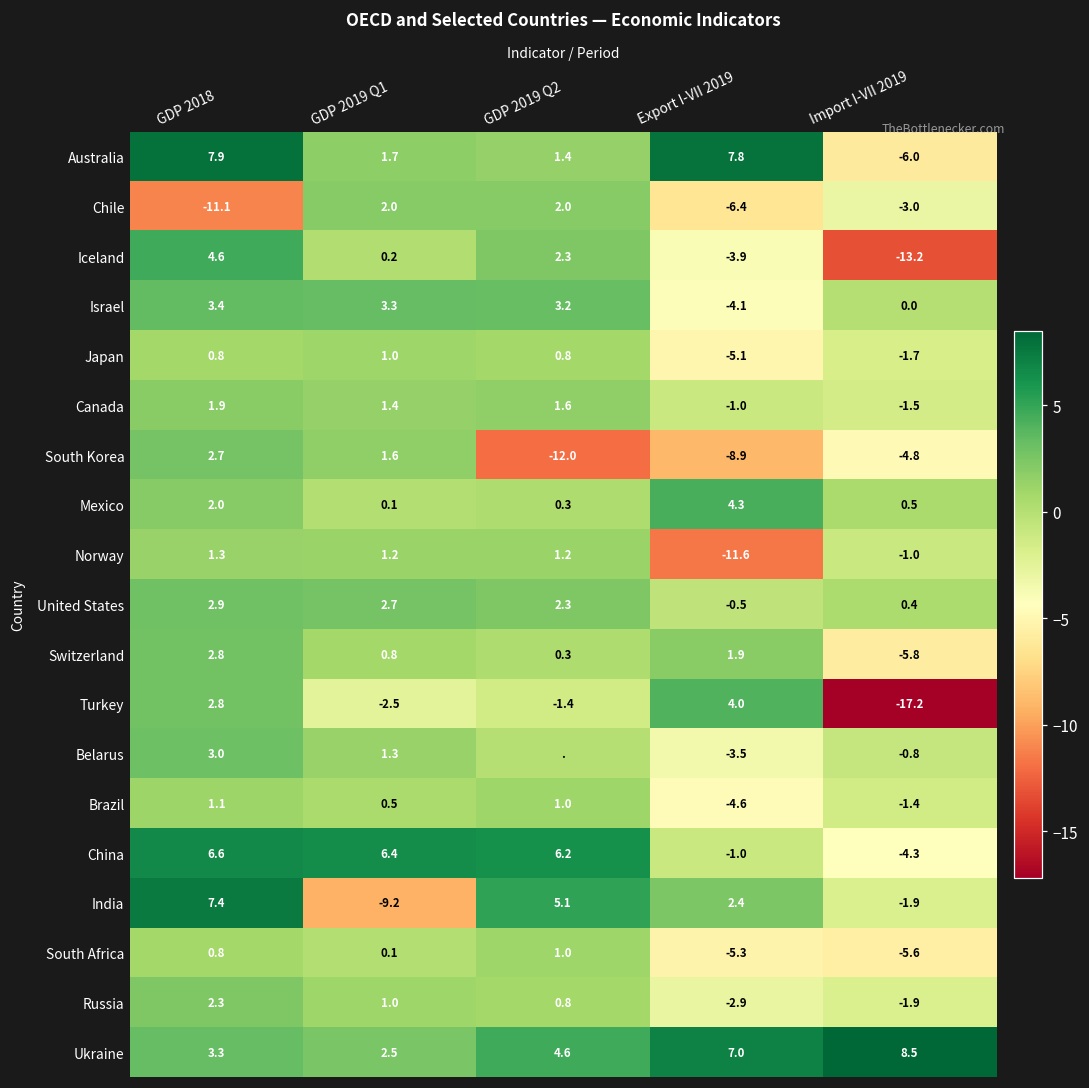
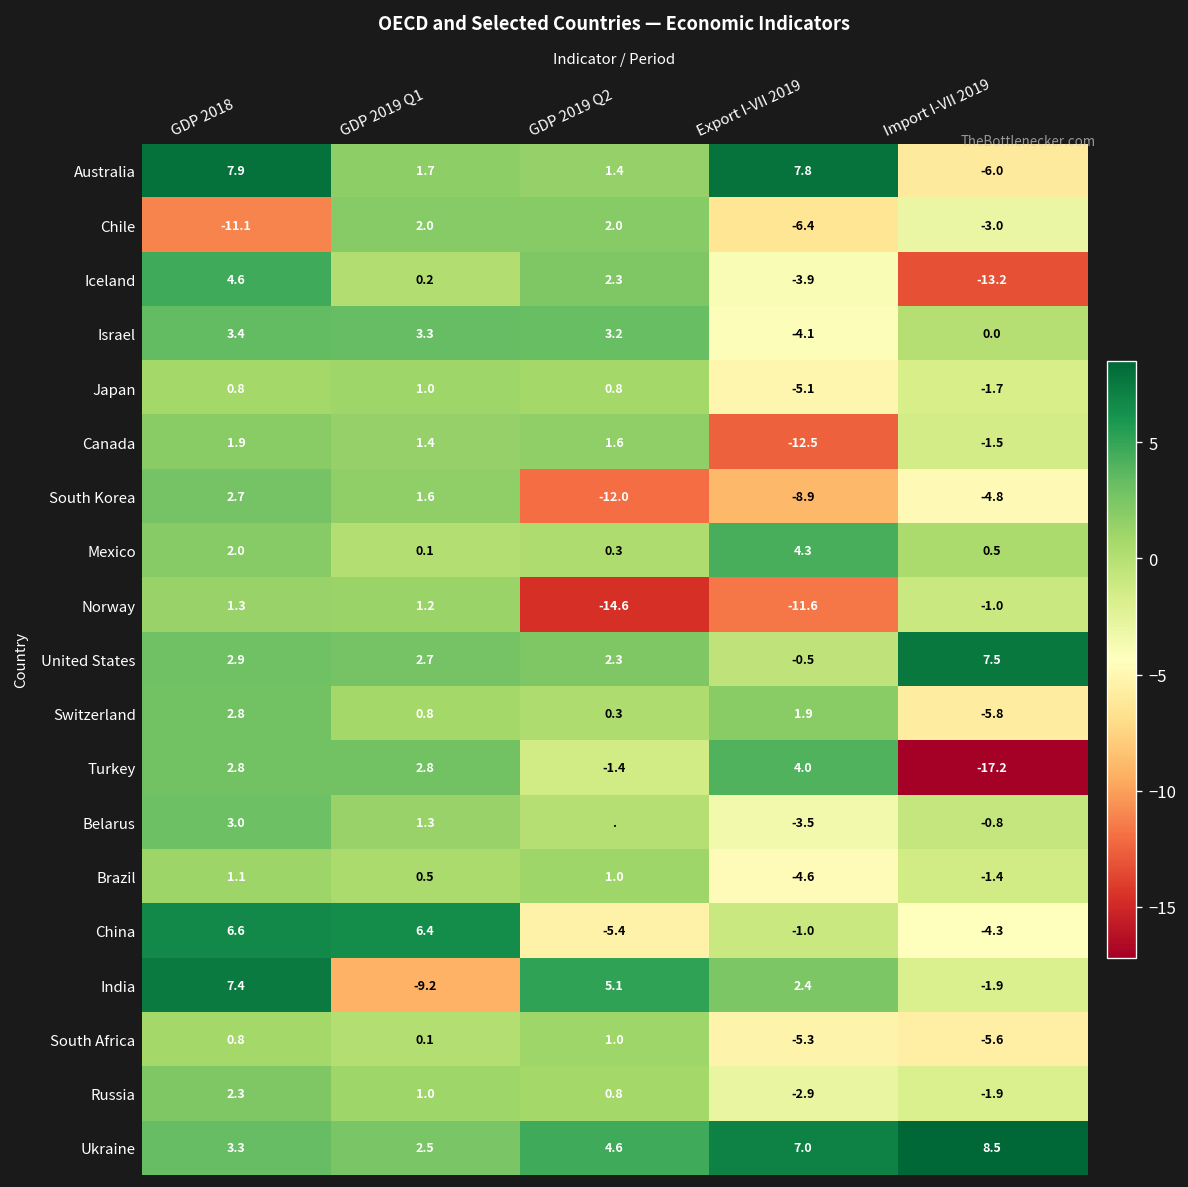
  {
    "Australia": {
      "GDP 2018": 7.9,
      "GDP 2019 Q1": 1.7,
      "GDP 2019 Q2": 1.4,
      "Export I-VII 2019": 7.8,
      "Import I-VII 2019": -6.0
    },
    "Chile": {
      "GDP 2018": -11.1,
      "GDP 2019 Q1": 2.0,
      "GDP 2019 Q2": 2.0,
      "Export I-VII 2019": -6.4,
      "Import I-VII 2019": -3.0
    },
    "Iceland": {
      "GDP 2018": 4.6,
      "GDP 2019 Q1": 0.2,
      "GDP 2019 Q2": 2.3,
      "Export I-VII 2019": -3.9,
      "Import I-VII 2019": -13.2
    },
    "Israel": {
      "GDP 2018": 3.4,
      "GDP 2019 Q1": 3.3,
      "GDP 2019 Q2": 3.2,
      "Export I-VII 2019": -4.1,
      "Import I-VII 2019": 0.0
    },
    "Japan": {
      "GDP 2018": 0.8,
      "GDP 2019 Q1": 1.0,
      "GDP 2019 Q2": 0.8,
      "Export I-VII 2019": -5.1,
      "Import I-VII 2019": -1.7
    },
    "Canada": {
      "GDP 2018": 1.9,
      "GDP 2019 Q1": 1.4,
      "GDP 2019 Q2": 1.6,
-     "Export I-VII 2019": -1.0,
+     "Export I-VII 2019": -12.5,
      "Import I-VII 2019": -1.5
    },
    "South Korea": {
      "GDP 2018": 2.7,
      "GDP 2019 Q1": 1.6,
      "GDP 2019 Q2": -12.0,
      "Export I-VII 2019": -8.9,
      "Import I-VII 2019": -4.8
    },
    "Mexico": {
      "GDP 2018": 2.0,
      "GDP 2019 Q1": 0.1,
      "GDP 2019 Q2": 0.3,
      "Export I-VII 2019": 4.3,
      "Import I-VII 2019": 0.5
    },
    "Norway": {
      "GDP 2018": 1.3,
      "GDP 2019 Q1": 1.2,
-     "GDP 2019 Q2": 1.2,
+     "GDP 2019 Q2": -14.6,
      "Export I-VII 2019": -11.6,
      "Import I-VII 2019": -1.0
    },
    "United States": {
      "GDP 2018": 2.9,
      "GDP 2019 Q1": 2.7,
      "GDP 2019 Q2": 2.3,
      "Export I-VII 2019": -0.5,
-     "Import I-VII 2019": 0.4
+     "Import I-VII 2019": 7.5
    },
    "Switzerland": {
      "GDP 2018": 2.8,
      "GDP 2019 Q1": 0.8,
      "GDP 2019 Q2": 0.3,
      "Export I-VII 2019": 1.9,
      "Import I-VII 2019": -5.8
    },
    "Turkey": {
      "GDP 2018": 2.8,
-     "GDP 2019 Q1": -2.5,
+     "GDP 2019 Q1": 2.8,
      "GDP 2019 Q2": -1.4,
      "Export I-VII 2019": 4.0,
      "Import I-VII 2019": -17.2
    },
    "Belarus": {
      "GDP 2018": 3.0,
      "GDP 2019 Q1": 1.3,
      "Export I-VII 2019": -3.5,
      "Import I-VII 2019": -0.8
    },
    "Brazil": {
      "GDP 2018": 1.1,
      "GDP 2019 Q1": 0.5,
      "GDP 2019 Q2": 1.0,
      "Export I-VII 2019": -4.6,
      "Import I-VII 2019": -1.4
    },
    "China": {
      "GDP 2018": 6.6,
      "GDP 2019 Q1": 6.4,
-     "GDP 2019 Q2": 6.2,
+     "GDP 2019 Q2": -5.4,
      "Export I-VII 2019": -1.0,
      "Import I-VII 2019": -4.3
    },
    "India": {
      "GDP 2018": 7.4,
      "GDP 2019 Q1": -9.2,
      "GDP 2019 Q2": 5.1,
      "Export I-VII 2019": 2.4,
      "Import I-VII 2019": -1.9
    },
    "South Africa": {
      "GDP 2018": 0.8,
      "GDP 2019 Q1": 0.1,
      "GDP 2019 Q2": 1.0,
      "Export I-VII 2019": -5.3,
      "Import I-VII 2019": -5.6
    },
    "Russia": {
      "GDP 2018": 2.3,
      "GDP 2019 Q1": 1.0,
      "GDP 2019 Q2": 0.8,
      "Export I-VII 2019": -2.9,
      "Import I-VII 2019": -1.9
    },
    "Ukraine": {
      "GDP 2018": 3.3,
      "GDP 2019 Q1": 2.5,
      "GDP 2019 Q2": 4.6,
      "Export I-VII 2019": 7.0,
      "Import I-VII 2019": 8.5
    }
  }
